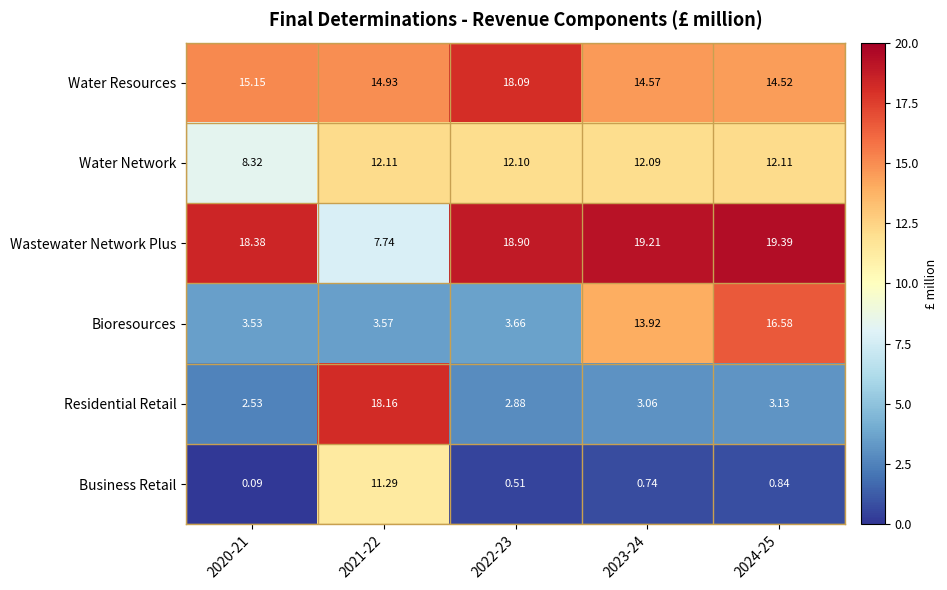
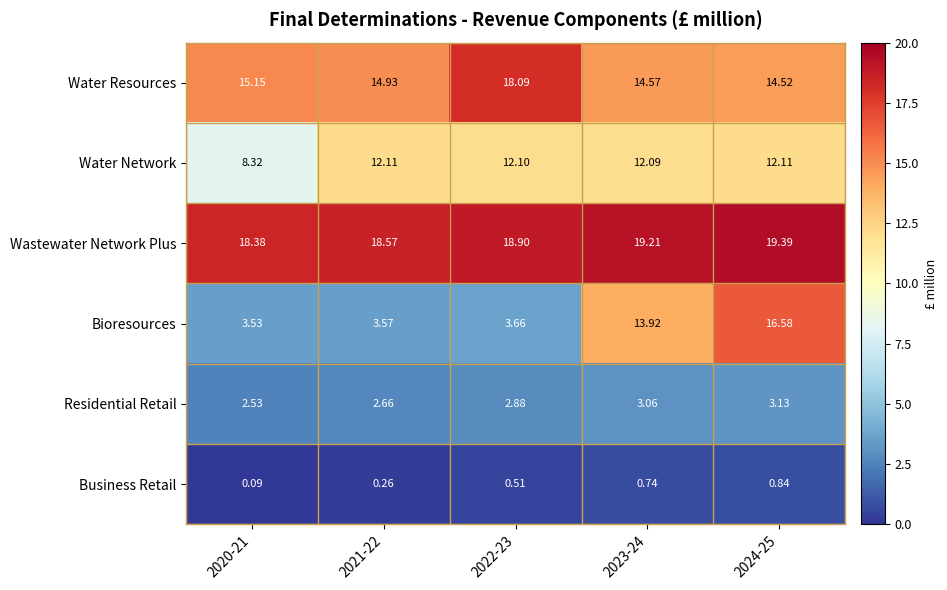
  {
    "Water Resources": {
      "2020-21": 15.15,
      "2021-22": 14.93,
      "2022-23": 18.09,
      "2023-24": 14.57,
      "2024-25": 14.52
    },
    "Water Network": {
      "2020-21": 8.32,
      "2021-22": 12.11,
      "2022-23": 12.10,
      "2023-24": 12.09,
      "2024-25": 12.11
    },
    "Wastewater Network Plus": {
      "2020-21": 18.38,
-     "2021-22": 7.74,
+     "2021-22": 18.57,
      "2022-23": 18.90,
      "2023-24": 19.21,
      "2024-25": 19.39
    },
    "Bioresources": {
      "2020-21": 3.53,
      "2021-22": 3.57,
      "2022-23": 3.66,
      "2023-24": 13.92,
      "2024-25": 16.58
    },
    "Residential Retail": {
      "2020-21": 2.53,
-     "2021-22": 18.16,
+     "2021-22": 2.66,
      "2022-23": 2.88,
      "2023-24": 3.06,
      "2024-25": 3.13
    },
    "Business Retail": {
      "2020-21": 0.09,
-     "2021-22": 11.29,
+     "2021-22": 0.26,
      "2022-23": 0.51,
      "2023-24": 0.74,
      "2024-25": 0.84
    }
  }
